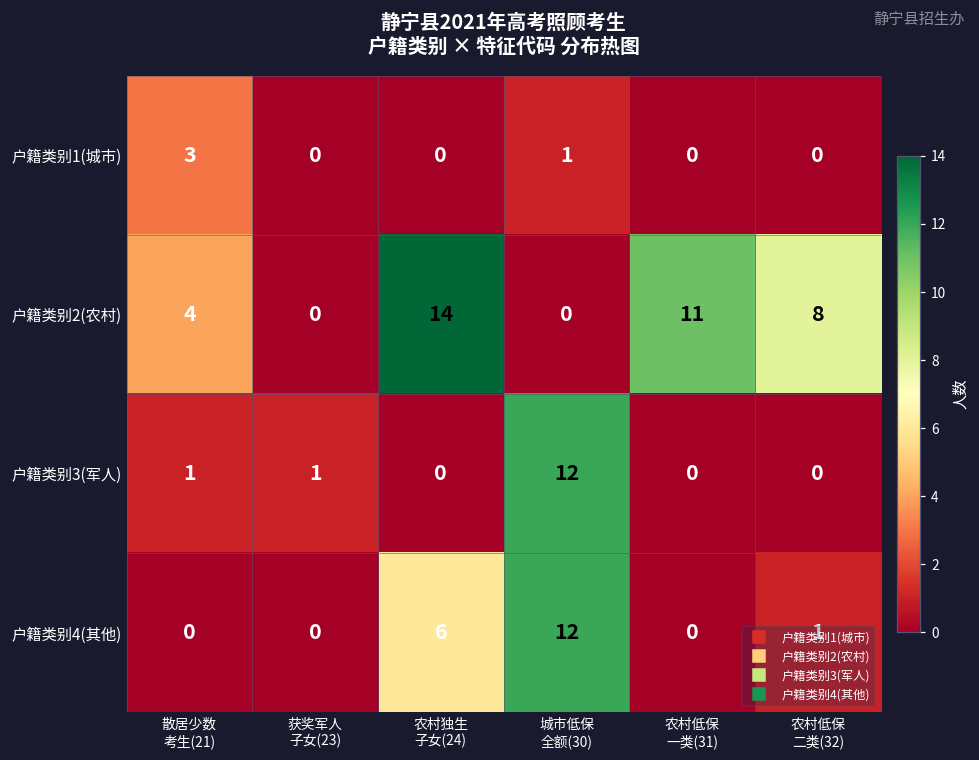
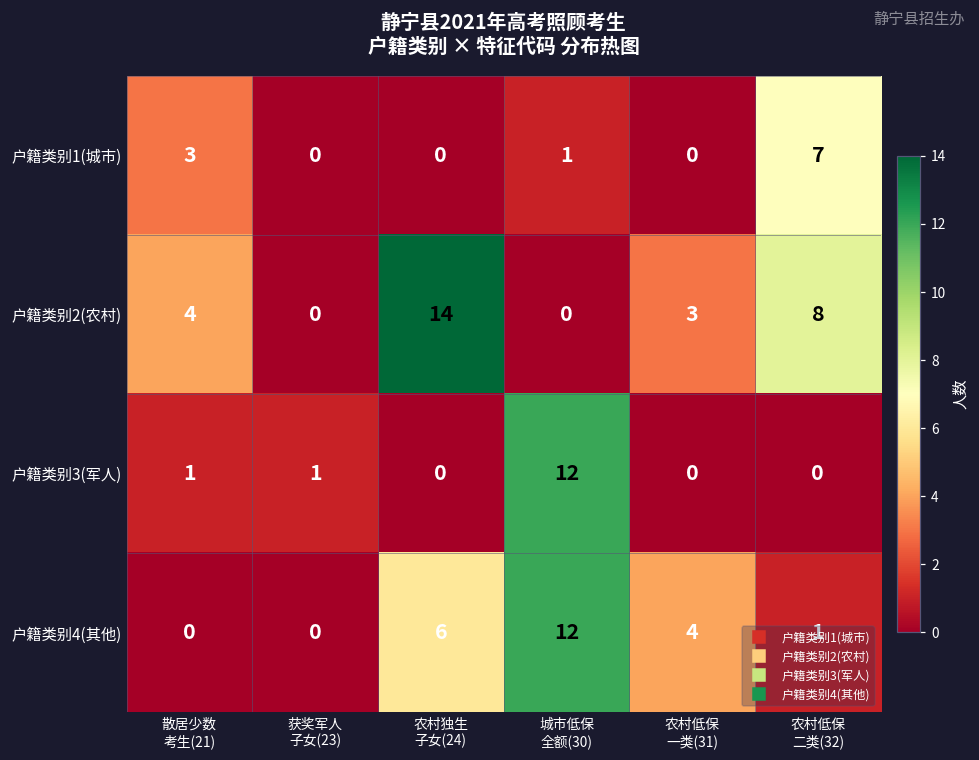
  {
    "户籍类别1(城市)": {
      "散居少数 考生(21)": 3,
      "获奖军人 子女(23)": 0,
      "农村独生 子女(24)": 0,
      "城市低保 全额(30)": 1,
      "农村低保 一类(31)": 0,
-     "农村低保 二类(32)": 0
+     "农村低保 二类(32)": 7
    },
    "户籍类别2(农村)": {
      "散居少数 考生(21)": 4,
      "获奖军人 子女(23)": 0,
      "农村独生 子女(24)": 14,
      "城市低保 全额(30)": 0,
-     "农村低保 一类(31)": 11,
+     "农村低保 一类(31)": 3,
      "农村低保 二类(32)": 8
    },
    "户籍类别3(军人)": {
      "散居少数 考生(21)": 1,
      "获奖军人 子女(23)": 1,
      "农村独生 子女(24)": 0,
      "城市低保 全额(30)": 12,
      "农村低保 一类(31)": 0,
      "农村低保 二类(32)": 0
    },
    "户籍类别4(其他)": {
      "散居少数 考生(21)": 0,
      "获奖军人 子女(23)": 0,
      "农村独生 子女(24)": 6,
      "城市低保 全额(30)": 12,
-     "农村低保 一类(31)": 0
+     "农村低保 一类(31)": 4
    }
  }
